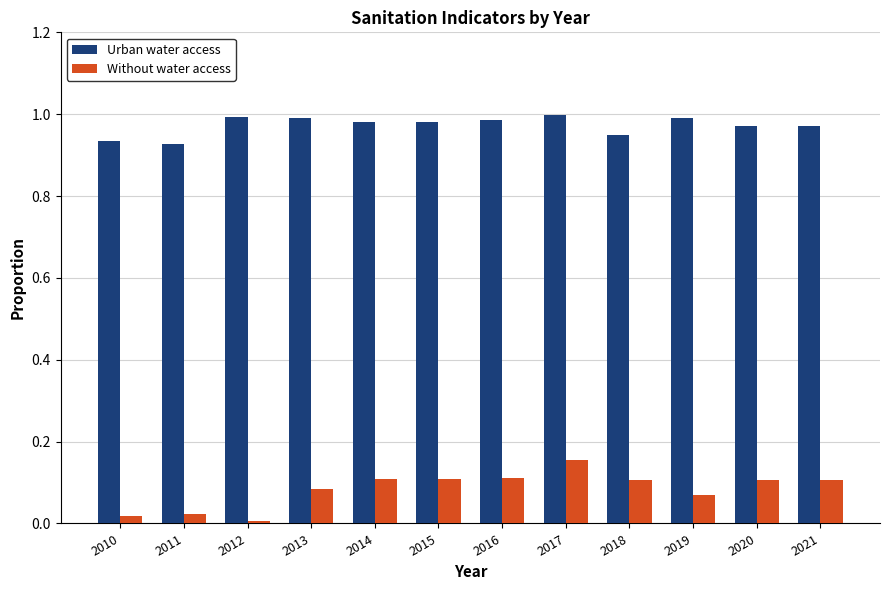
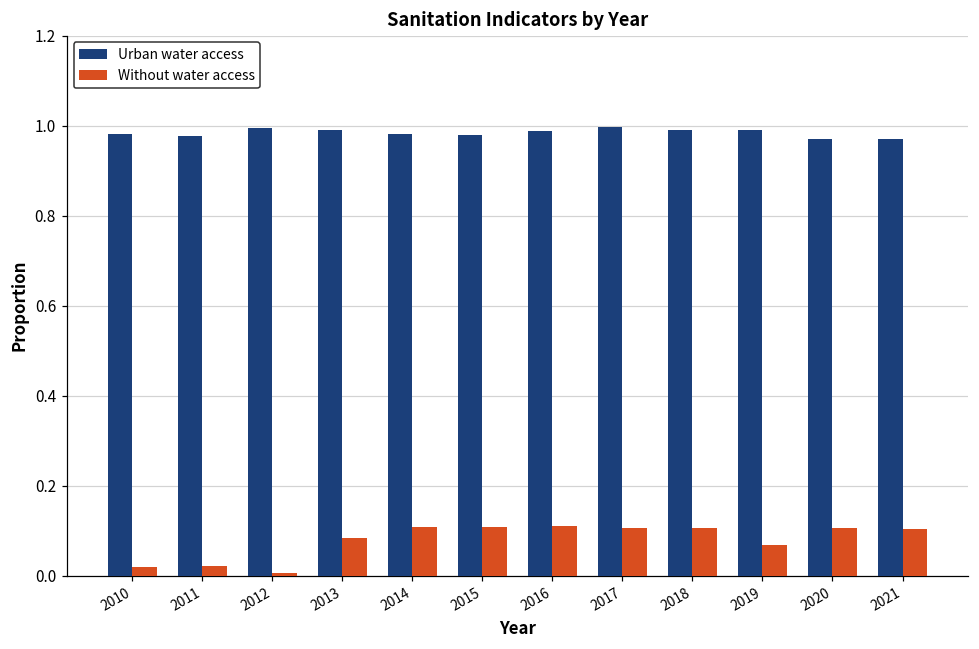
  {
    "Urban water access": {
-     "2010": 0.93,
-     "2011": 0.93,
+     "2010": 0.98,
+     "2011": 0.98,
      "2012": 0.99,
      "2013": 0.99,
      "2014": 0.98,
      "2015": 0.98,
      "2016": 0.99,
      "2017": 1.00,
-     "2018": 0.95,
+     "2018": 0.99,
      "2019": 0.99,
      "2020": 0.97,
      "2021": 0.97
    },
    "Without water access": {
      "2010": 0.02,
      "2011": 0.02,
      "2013": 0.08,
      "2014": 0.11,
      "2015": 0.11,
      "2016": 0.11,
-     "2017": 0.16,
+     "2017": 0.11,
      "2018": 0.11,
      "2019": 0.07,
      "2020": 0.11,
      "2021": 0.11
    }
  }
